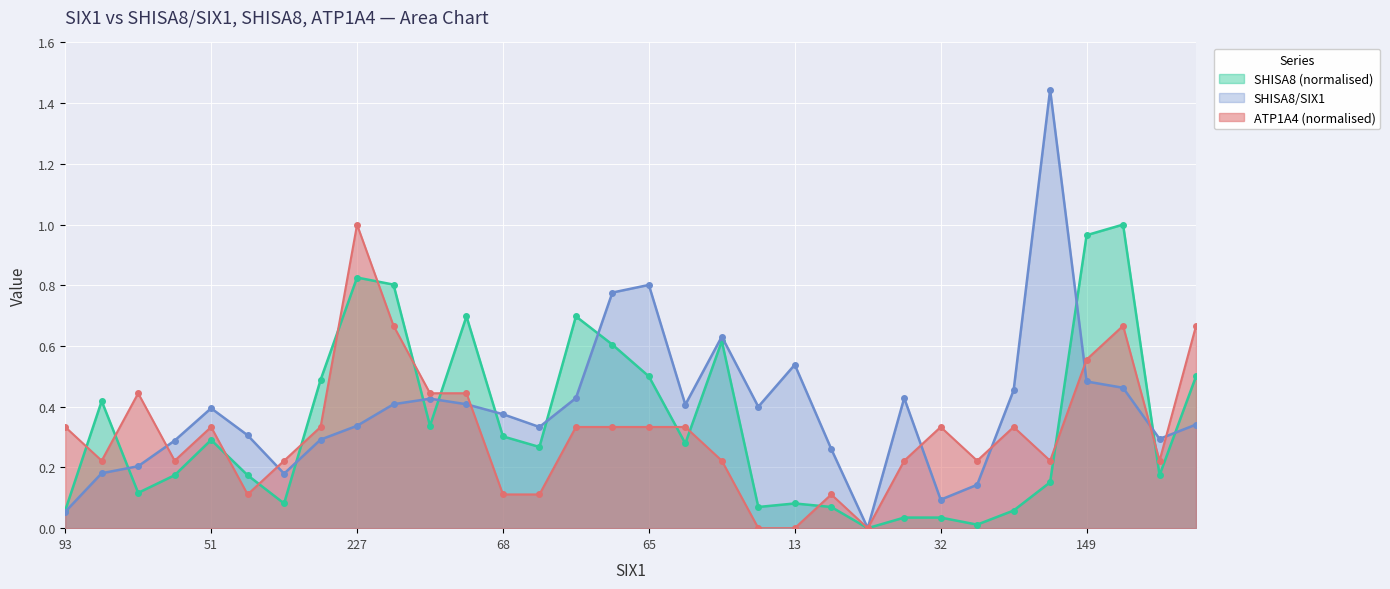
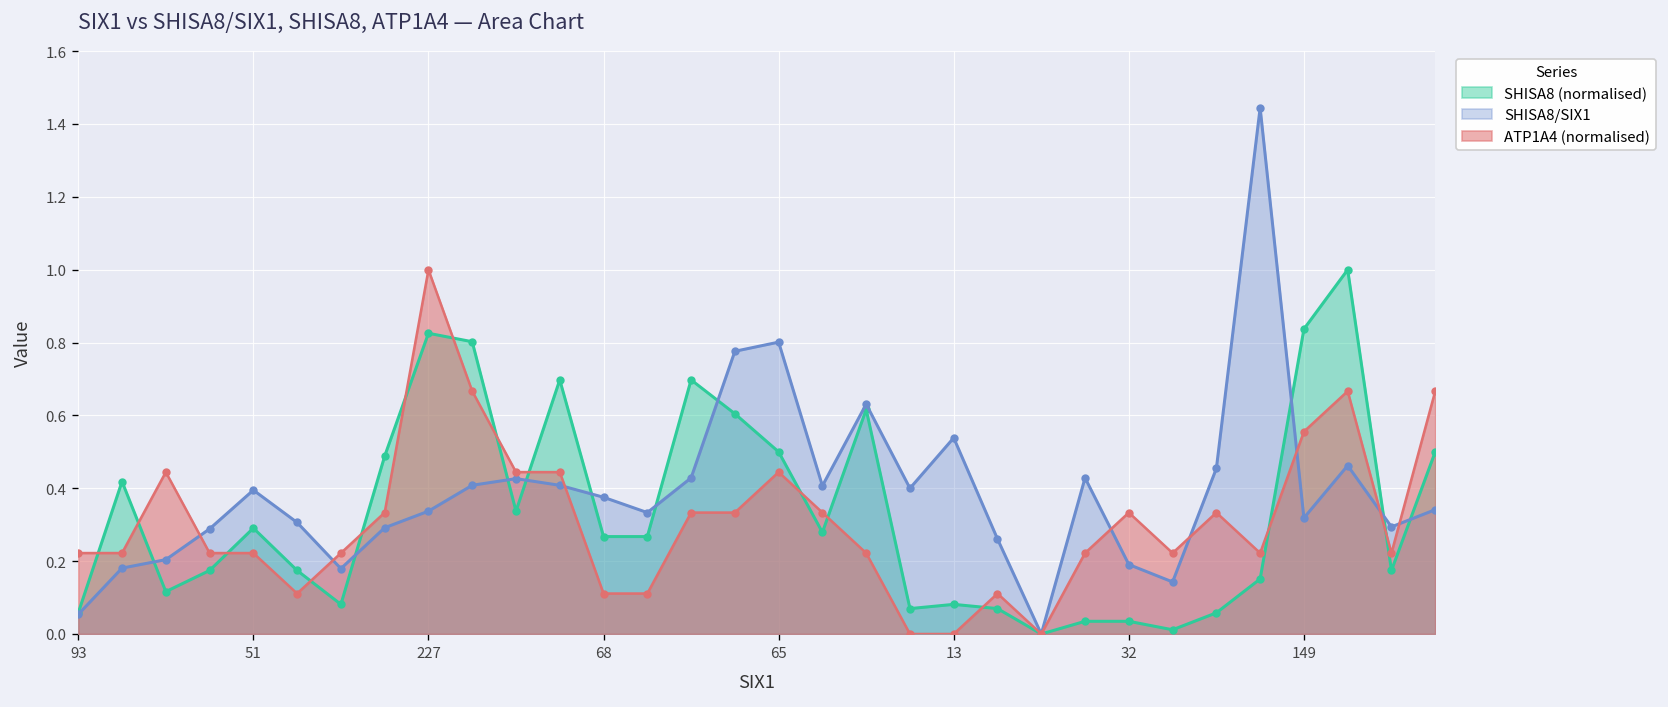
  {
    "SHISA8 (normalised)": {
      "51": 0.29,
      "227": 0.83,
-     "68": 0.30,
+     "68": 0.27,
      "65": 0.50,
      "32": 0.03,
-     "149": 0.97
+     "149": 0.84
    },
    "SHISA8/SIX1": {
      "51": 0.40,
      "227": 0.34,
      "68": 0.38,
      "65": 0.80,
-     "32": 0.09,
-     "149": 0.48
+     "32": 0.19,
+     "149": 0.32
    },
    "ATP1A4 (normalised)": {
-     "93": 0.33,
-     "51": 0.33,
+     "93": 0.22,
+     "51": 0.22,
      "227": 1.00,
      "68": 0.11,
-     "65": 0.33,
+     "65": 0.44,
      "32": 0.33,
      "149": 0.56
    }
  }
